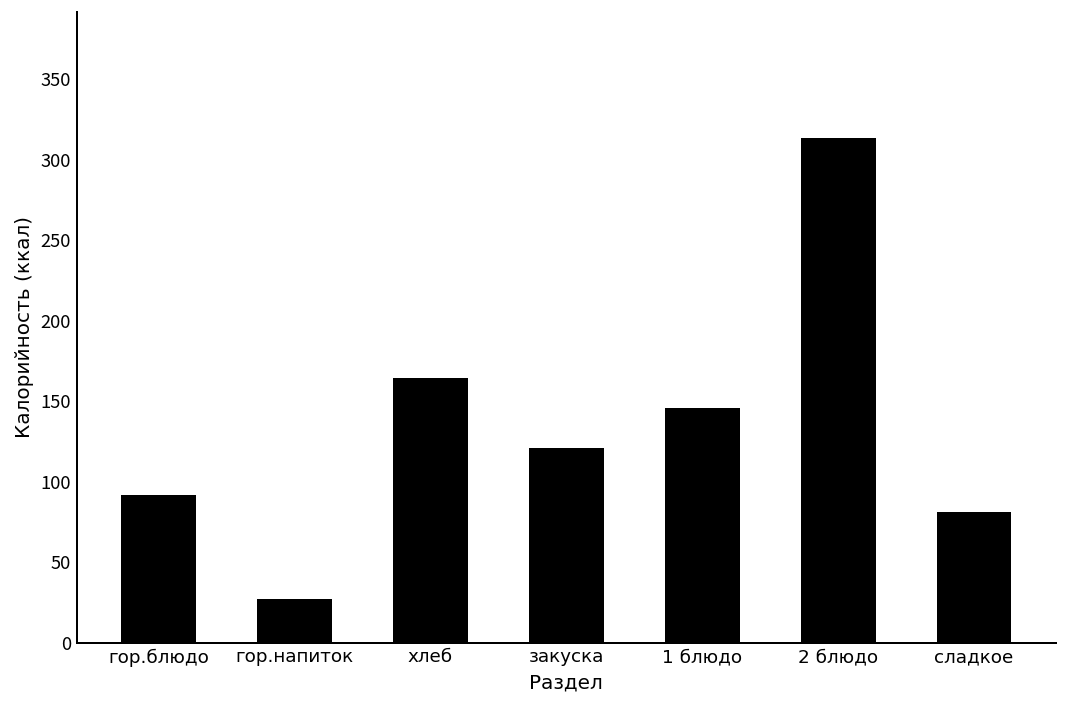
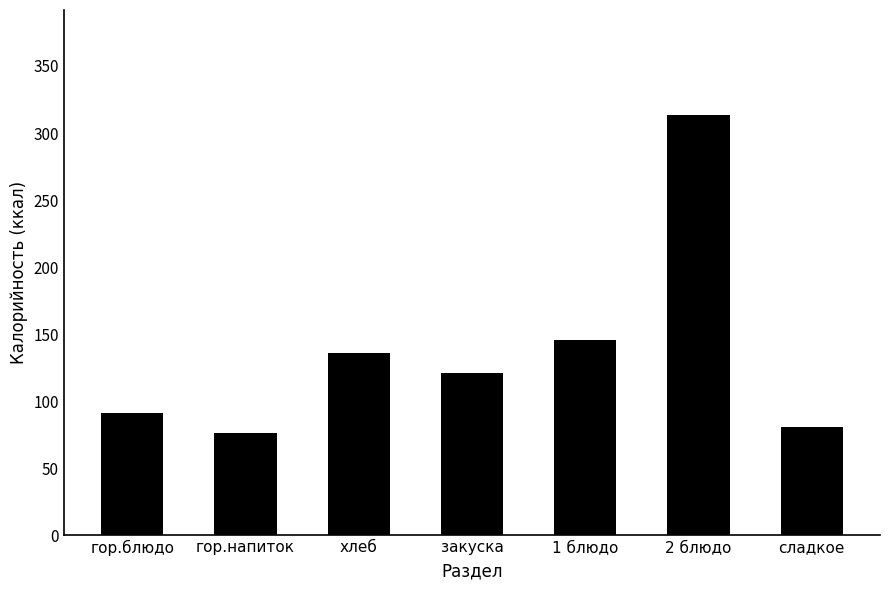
  {
    "гор.блюдо": 91,
-   "гор.напиток": 27,
-   "хлеб": 164,
+   "гор.напиток": 76,
+   "хлеб": 136,
    "закуска": 121,
    "1 блюдо": 146,
    "2 блюдо": 313,
    "сладкое": 81
  }
